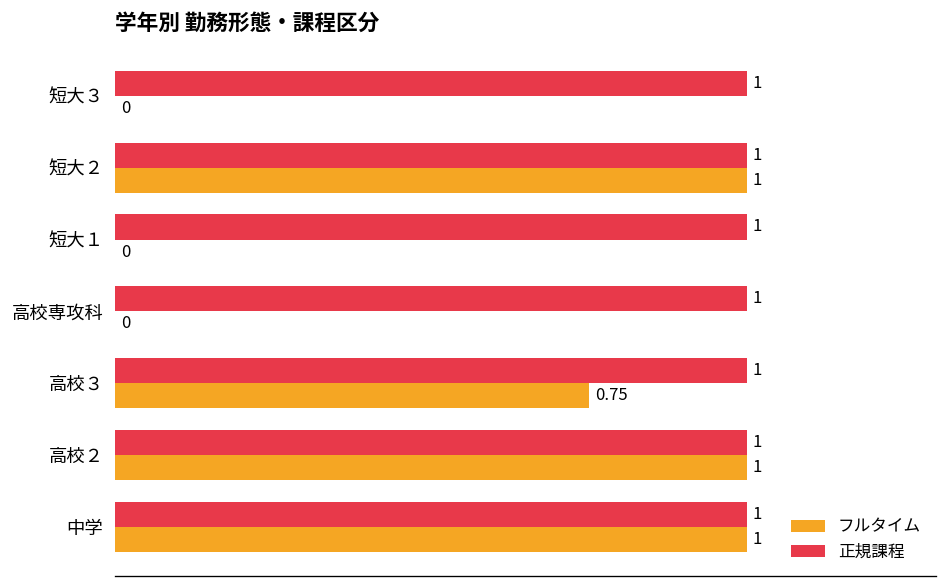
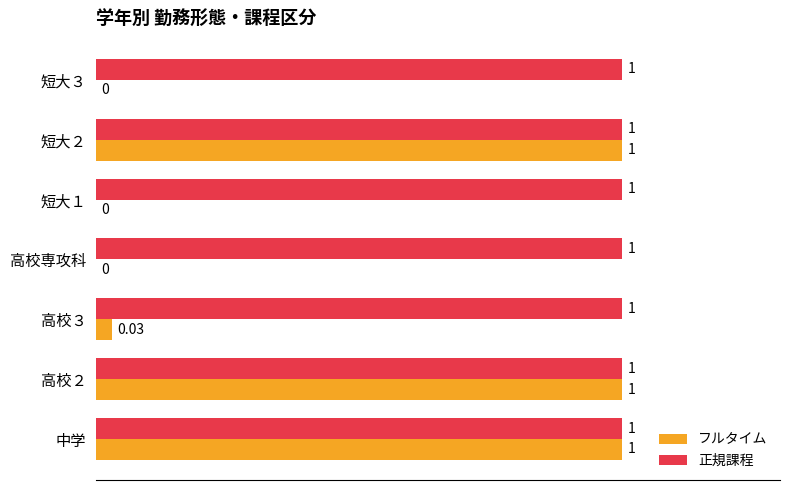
  {
    "フルタイム": {
      "短大３": 0,
      "短大２": 1,
      "短大１": 0,
      "高校専攻科": 0,
-     "高校３": 0.75,
+     "高校３": 0.03,
      "高校２": 1,
      "中学": 1
    },
    "正規課程": {
      "短大３": 1,
      "短大２": 1,
      "短大１": 1,
      "高校専攻科": 1,
      "高校３": 1,
      "高校２": 1,
      "中学": 1
    }
  }
